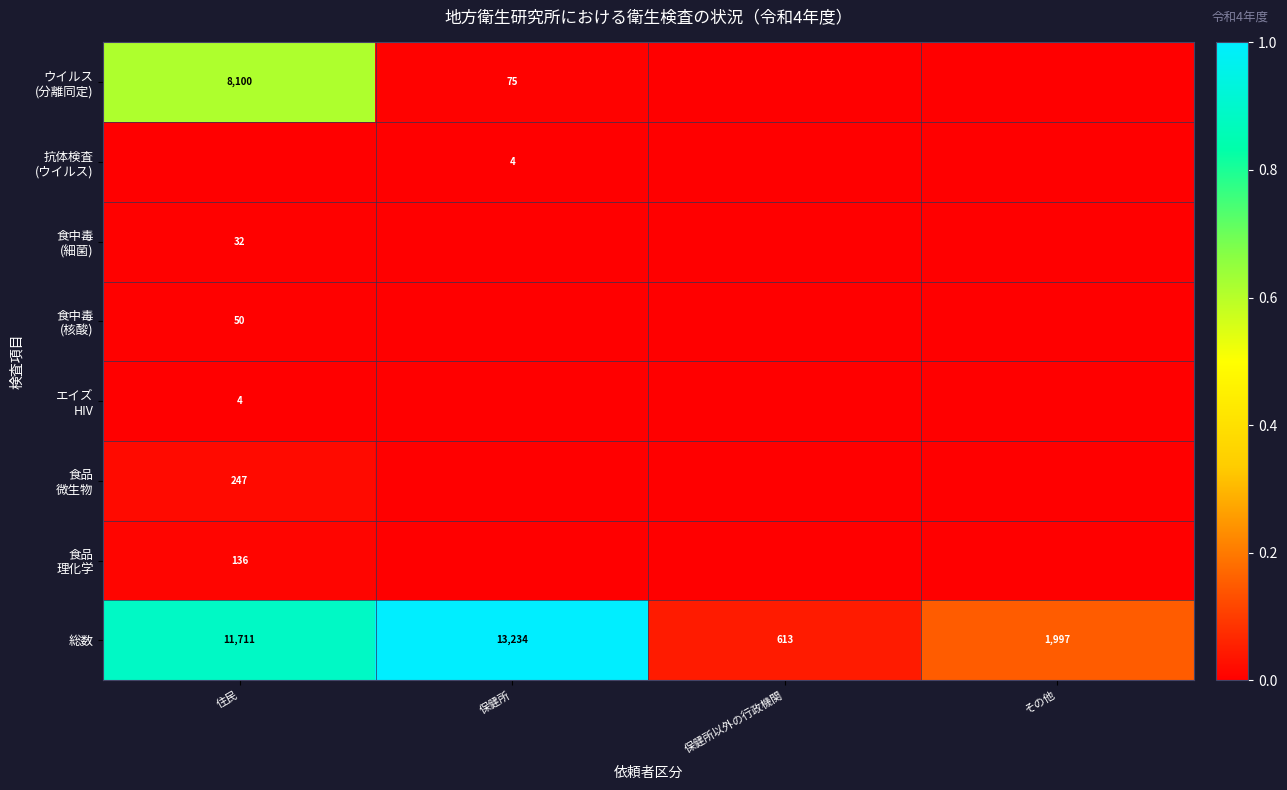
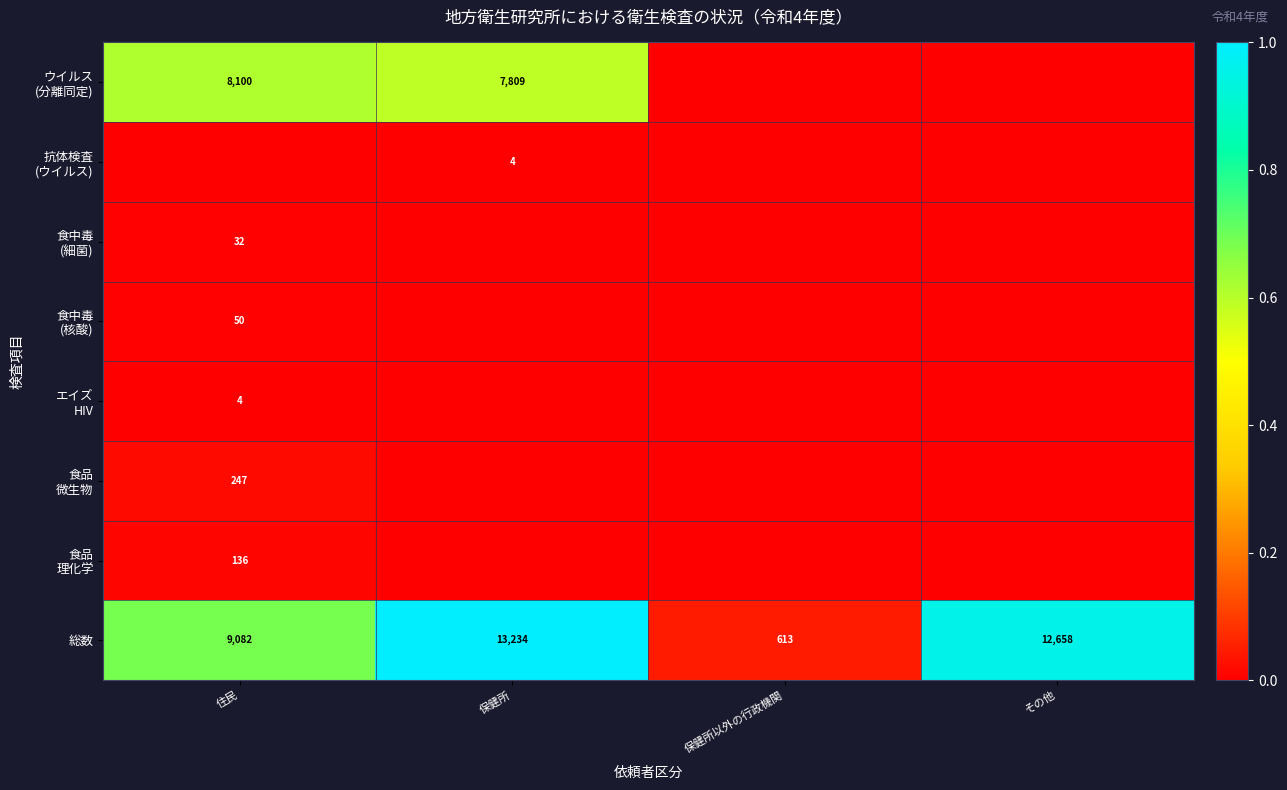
  {
    "ウイルス (分離同定)": {
      "住民": "8,100",
-     "保健所": "75"
+     "保健所": "7,809"
    },
    "抗体検査 (ウイルス)": {
      "保健所": "4"
    },
    "食中毒 (細菌)": {
      "住民": "32"
    },
    "食中毒 (核酸)": {
      "住民": "50"
    },
    "エイズ HIV": {
      "住民": "4"
    },
    "食品 微生物": {
      "住民": "247"
    },
    "食品 理化学": {
      "住民": "136"
    },
    "総数": {
-     "住民": "11,711",
+     "住民": "9,082",
      "保健所": "13,234",
      "保健所以外の行政機関": "613",
-     "その他": "1,997"
+     "その他": "12,658"
    }
  }
